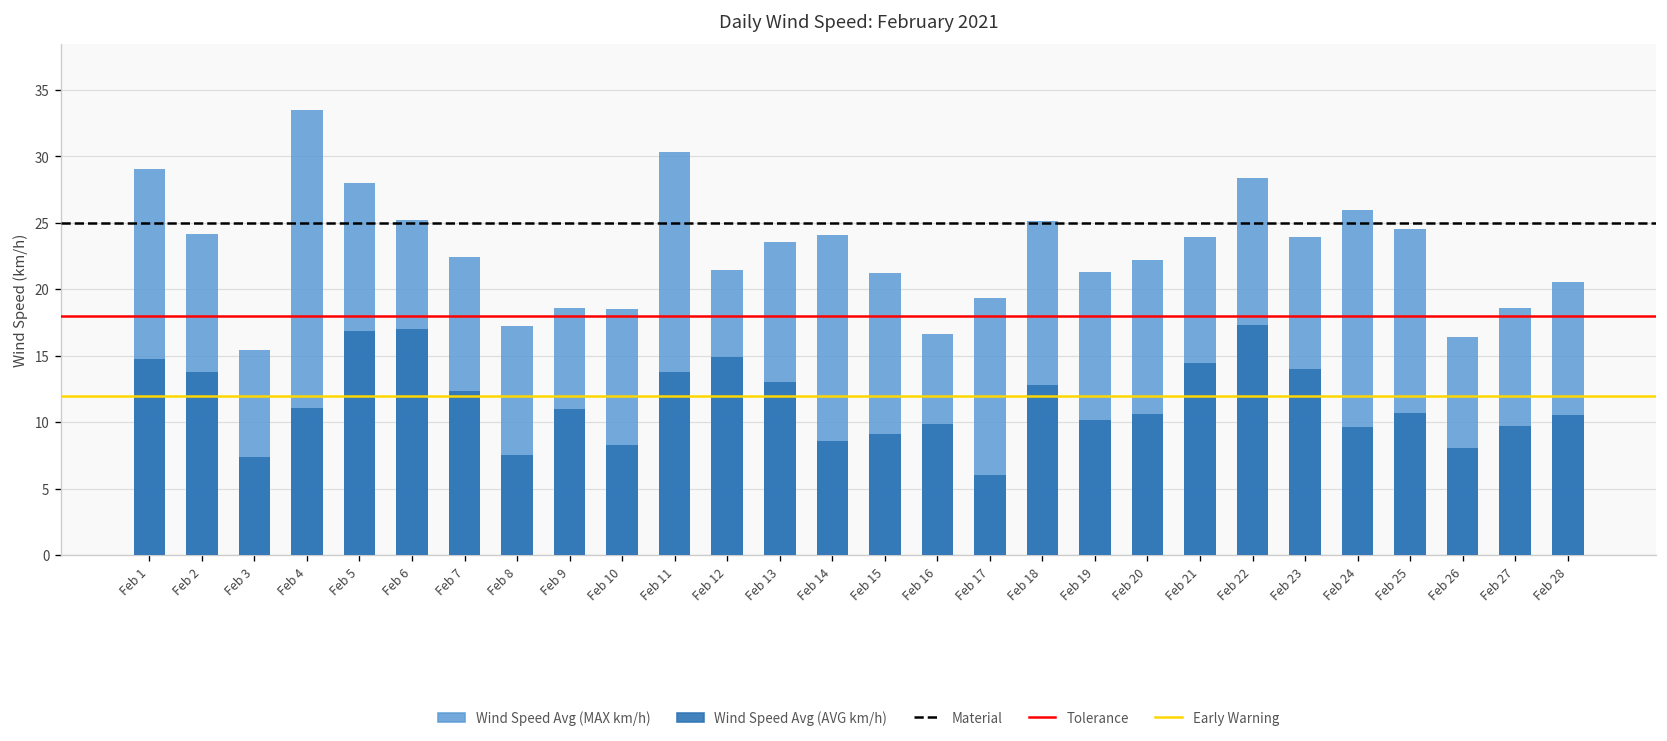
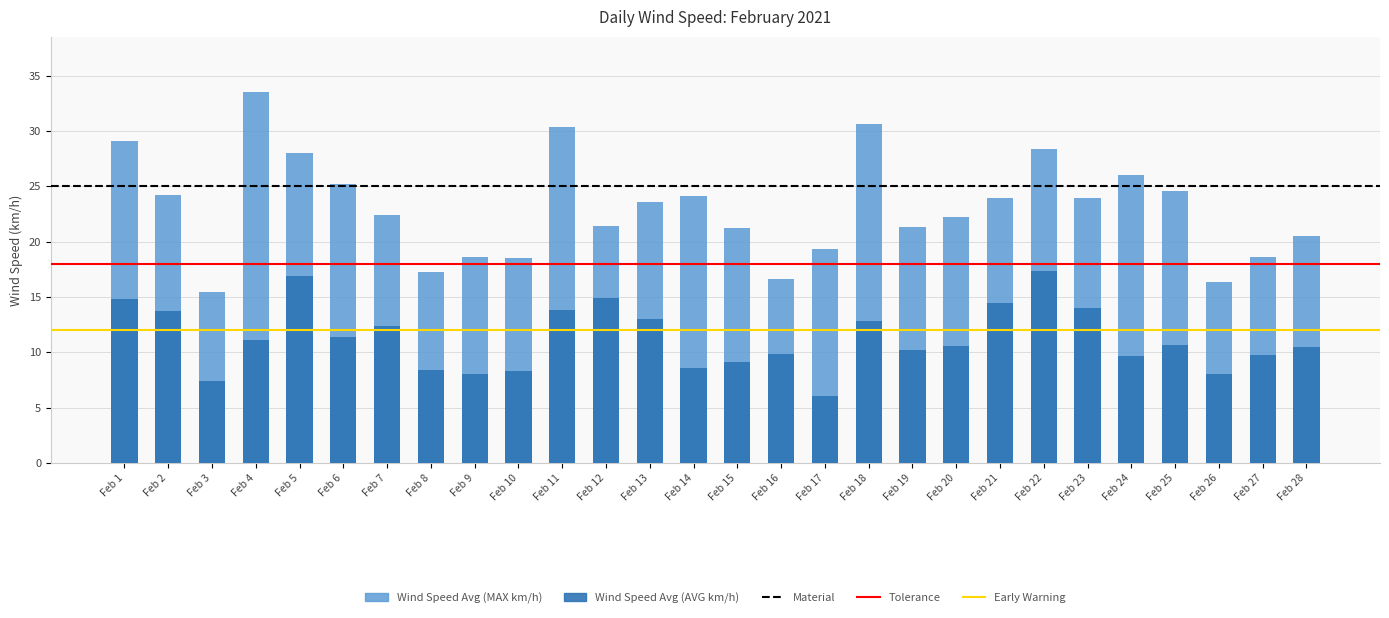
  {
    "Wind Speed Avg (MAX km/h)": {
      "Feb 1": 29.1,
      "Feb 2": 24.2,
      "Feb 3": 15.5,
      "Feb 4": 33.5,
      "Feb 5": 28.0,
      "Feb 6": 25.2,
      "Feb 7": 22.4,
      "Feb 8": 17.3,
      "Feb 9": 18.6,
      "Feb 10": 18.5,
      "Feb 11": 30.4,
      "Feb 12": 21.4,
      "Feb 13": 23.6,
      "Feb 14": 24.1,
      "Feb 15": 21.3,
      "Feb 16": 16.6,
      "Feb 17": 19.4,
-     "Feb 18": 25.1,
+     "Feb 18": 30.7,
      "Feb 19": 21.3,
      "Feb 20": 22.2,
      "Feb 21": 24.0,
      "Feb 22": 28.4,
      "Feb 23": 23.9,
      "Feb 24": 26.0,
      "Feb 25": 24.5,
      "Feb 26": 16.4,
      "Feb 27": 18.6,
      "Feb 28": 20.5
    },
    "Wind Speed Avg (AVG km/h)": {
-     "Feb 6": 17.0,
-     "Feb 8": 7.6,
-     "Feb 9": 11
+     "Feb 6": 11.4,
+     "Feb 8": 8.4,
+     "Feb 9": 8
    }
  }
